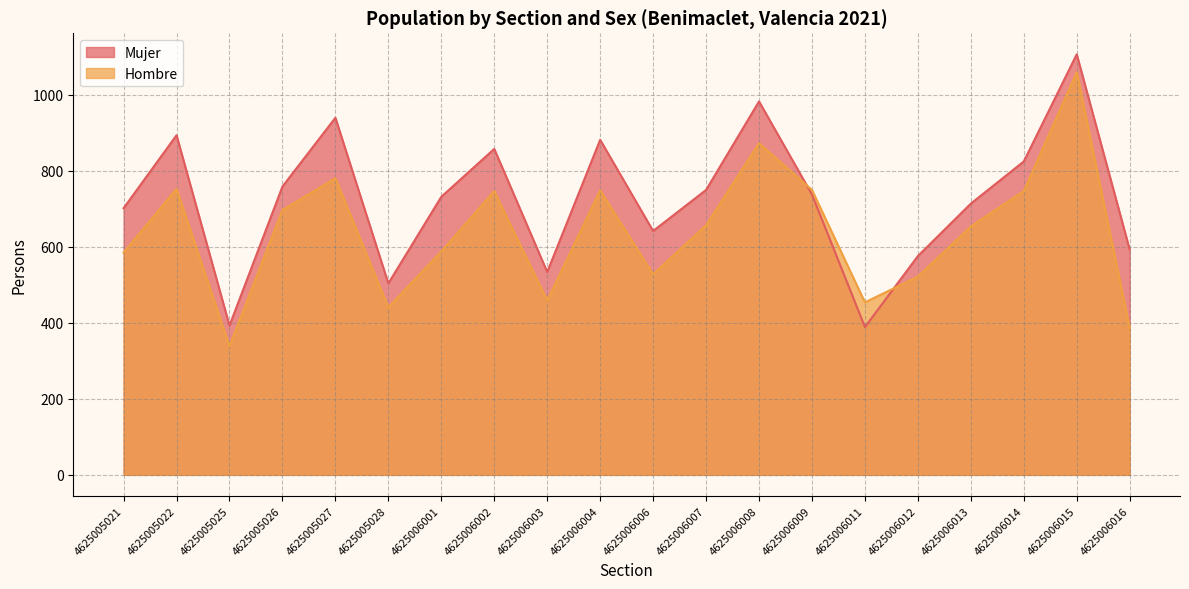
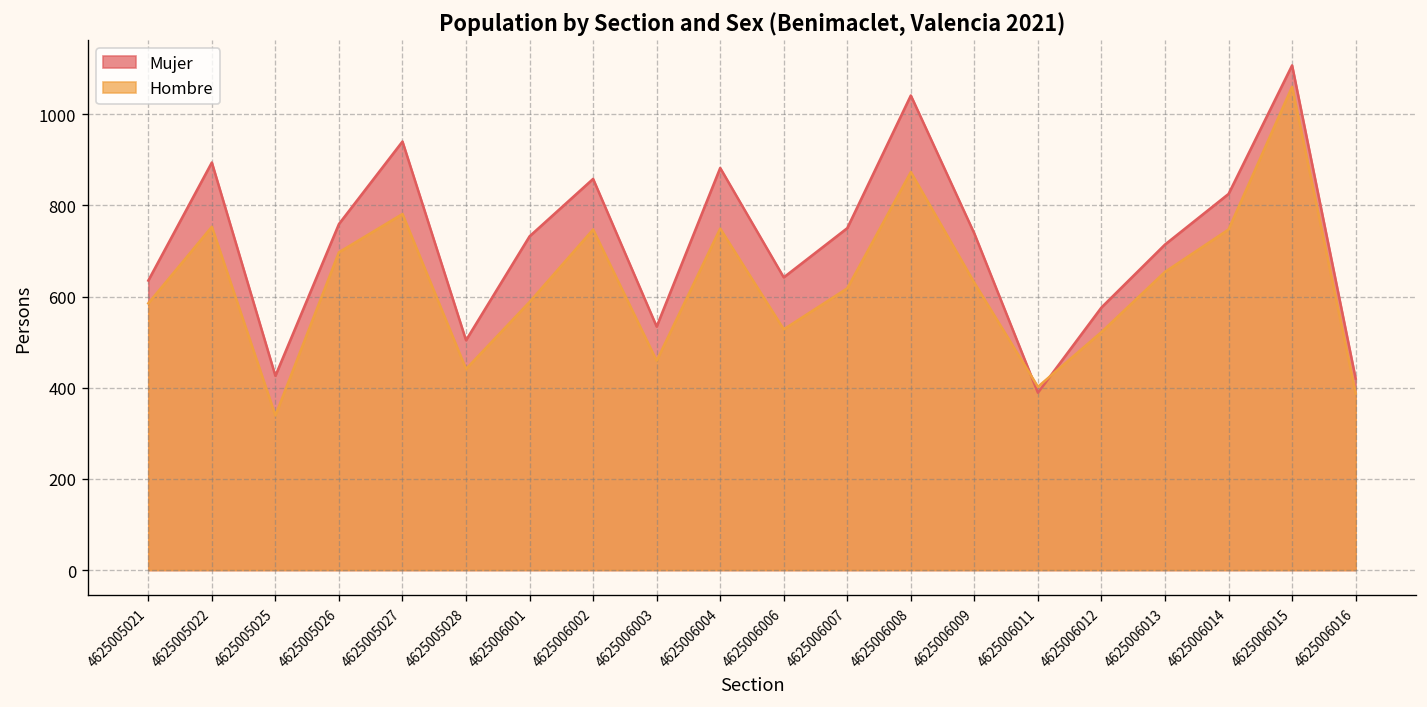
  {
    "Mujer": {
-     "4625005021": 700,
+     "4625005021": 640,
      "4625005022": 890,
-     "4625005025": 390,
+     "4625005025": 430,
      "4625005026": 760,
      "4625005027": 940,
      "4625005028": 500,
      "4625006001": 730,
      "4625006002": 860,
      "4625006003": 530,
      "4625006004": 880,
      "4625006006": 640,
      "4625006007": 750,
-     "4625006008": 980,
+     "4625006008": 1040,
      "4625006009": 740,
      "4625006011": 390,
      "4625006012": 580,
      "4625006013": 710,
      "4625006014": 830,
      "4625006015": 1110,
-     "4625006016": 590
+     "4625006016": 420
    },
    "Hombre": {
      "4625005021": 590,
      "4625005022": 750,
      "4625005025": 340,
      "4625005026": 700,
      "4625005027": 780,
      "4625005028": 440,
      "4625006001": 590,
      "4625006002": 750,
      "4625006003": 460,
      "4625006004": 750,
      "4625006006": 530,
-     "4625006007": 660,
+     "4625006007": 620,
      "4625006008": 870,
-     "4625006009": 750,
-     "4625006011": 450,
+     "4625006009": 630,
+     "4625006011": 400,
      "4625006012": 520,
      "4625006013": 650,
      "4625006014": 750,
      "4625006015": 1060,
      "4625006016": 390
    }
  }
